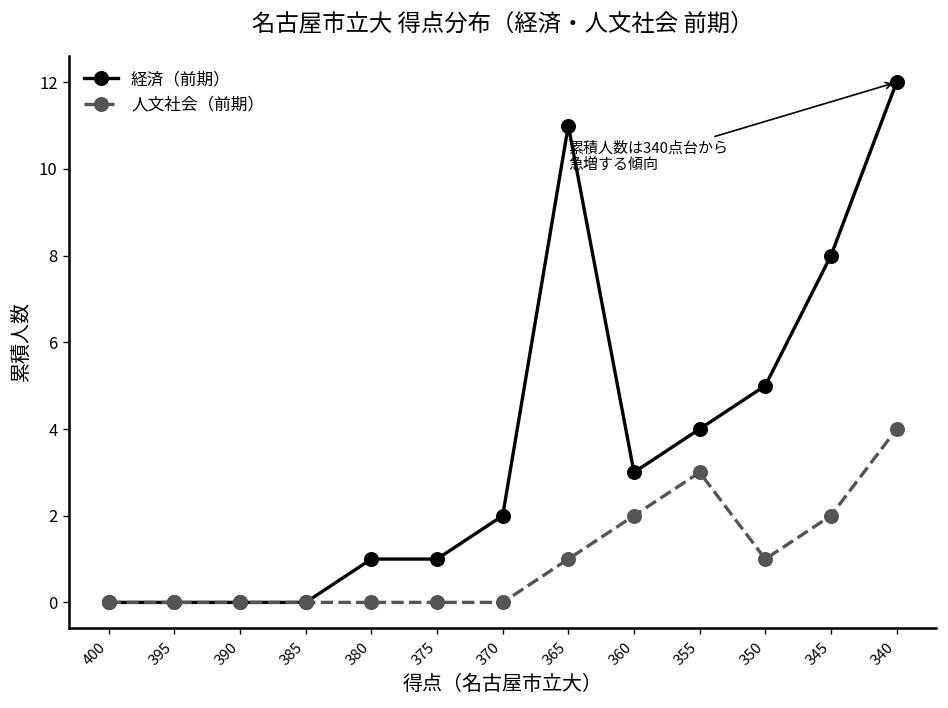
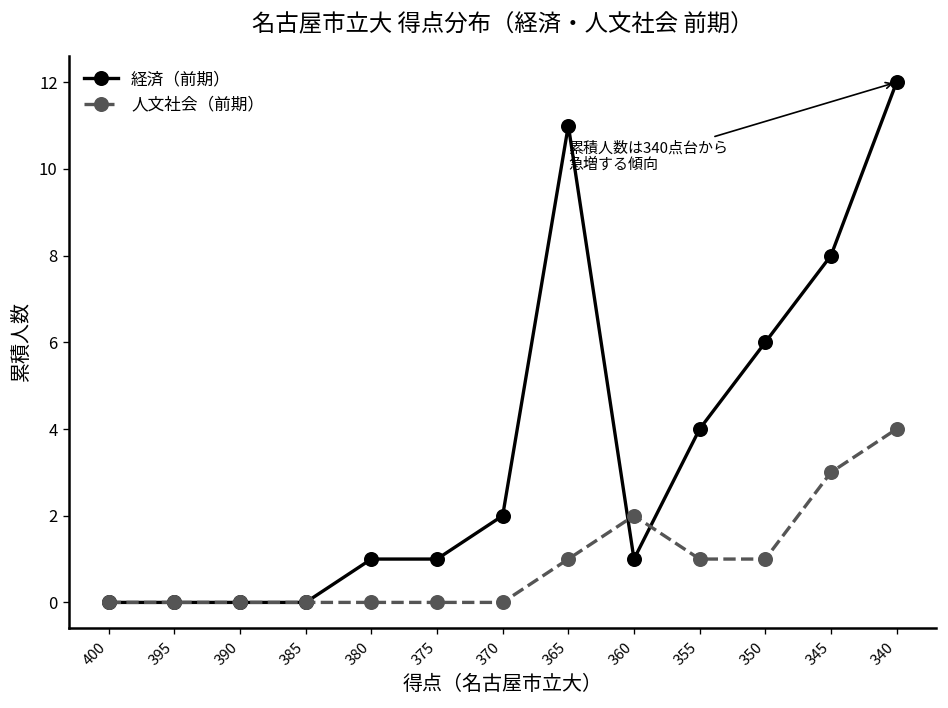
  {
    "経済（前期）": {
      "380": 1,
      "375": 1,
      "370": 2,
      "365": 11,
-     "360": 3,
+     "360": 1,
      "355": 4,
-     "350": 5,
+     "350": 6,
      "345": 8,
      "340": 12
    },
    "人文社会（前期）": {
      "380": 0,
      "375": 0,
      "370": 0,
      "365": 1,
      "360": 2,
-     "355": 3,
+     "355": 1,
      "350": 1,
-     "345": 2,
+     "345": 3,
      "340": 4
    }
  }
